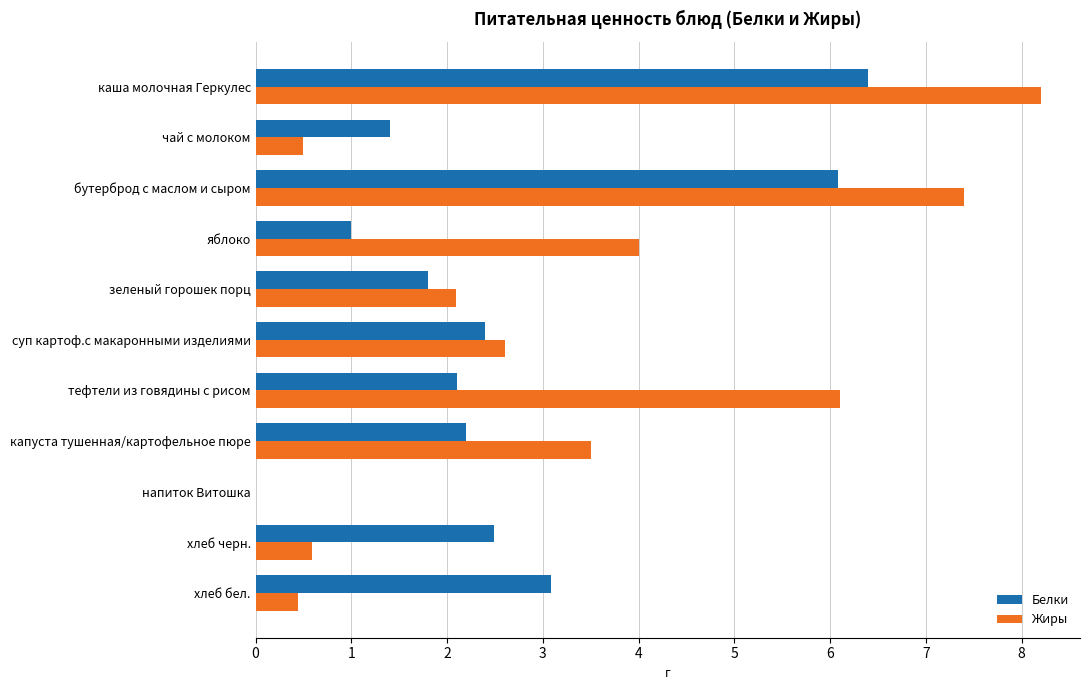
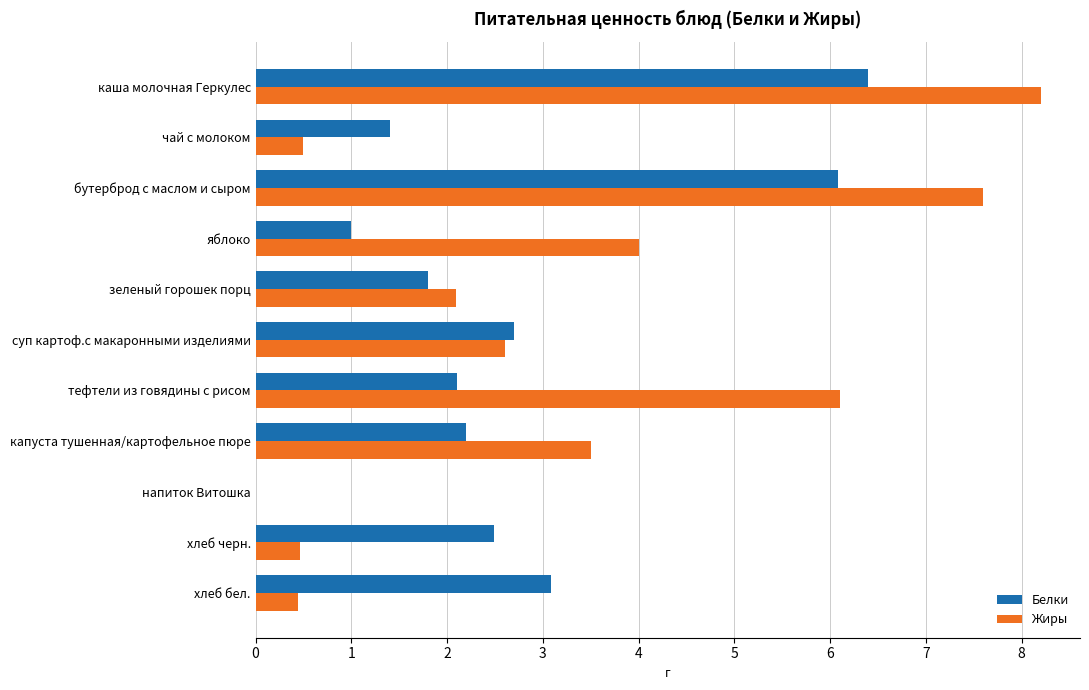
  {
    "Белки": {
      "каша молочная Геркулес": 6.4,
      "чай с молоком": 1.4,
      "бутерброд с маслом и сыром": 6.1,
      "яблоко": 1.0,
      "зеленый горошек порц": 1.8,
-     "суп картоф.с макаронными изделиями": 2.4,
+     "суп картоф.с макаронными изделиями": 2.7,
      "тефтели из говядины с рисом": 2.1,
      "капуста тушенная/картофельное пюре": 2.2,
      "напиток Витошка": 0.0,
      "хлеб черн.": 2.5,
      "хлеб бел.": 3.1
    },
    "Жиры": {
      "каша молочная Геркулес": 8.2,
      "чай с молоком": 0.5,
-     "бутерброд с маслом и сыром": 7.4,
+     "бутерброд с маслом и сыром": 7.6,
      "яблоко": 4.0,
      "зеленый горошек порц": 2.1,
      "суп картоф.с макаронными изделиями": 2.6,
      "тефтели из говядины с рисом": 6.1,
      "капуста тушенная/картофельное пюре": 3.5,
      "напиток Витошка": 0.0,
-     "хлеб черн.": 0.6,
+     "хлеб черн.": 0.5,
      "хлеб бел.": 0.4
    }
  }
